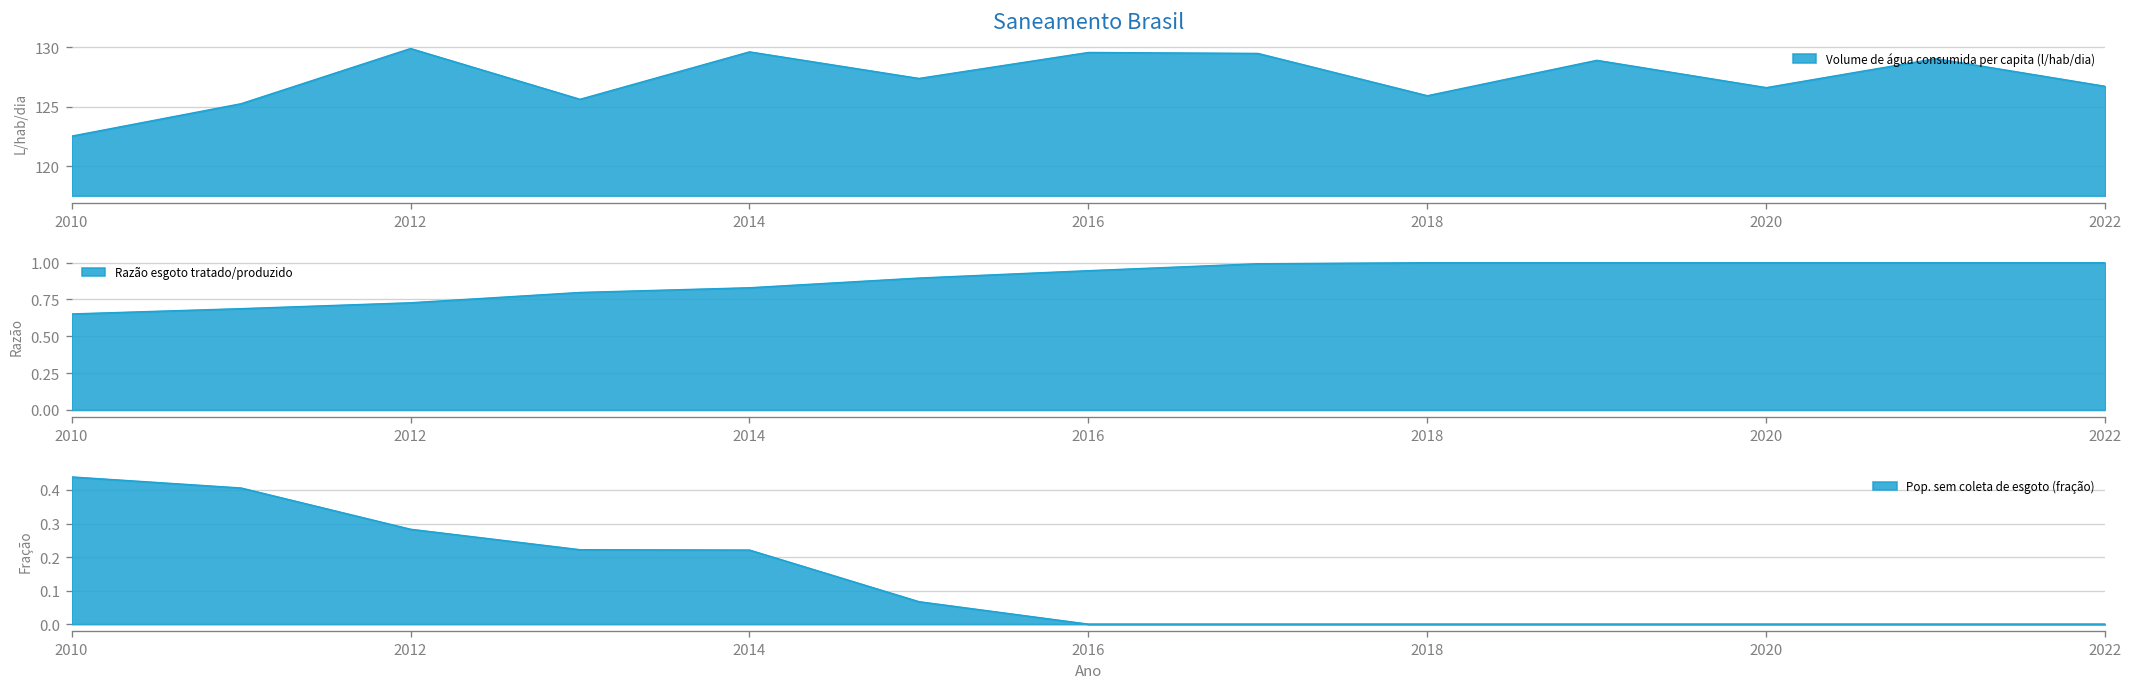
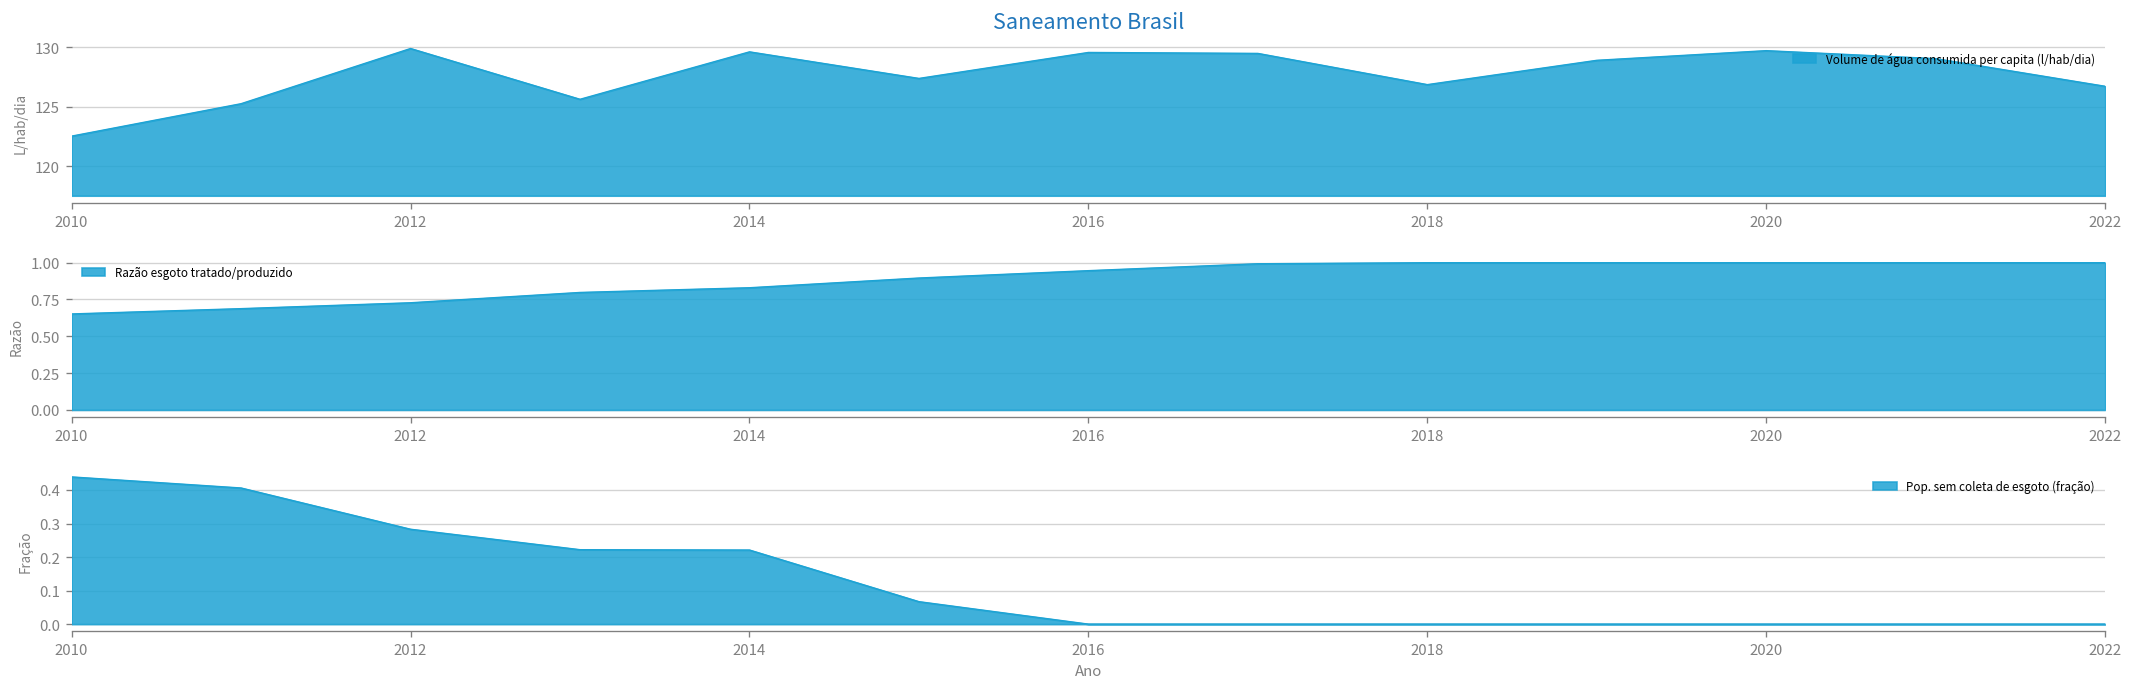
  {
    "Saneamento Brasil": {
      "2010": 123,
      "2012": 130,
      "2014": 130,
      "2016": 130,
-     "2018": 126,
-     "2020": 127,
+     "2018": 127,
+     "2020": 130,
      "2022": 127
    }
  }
